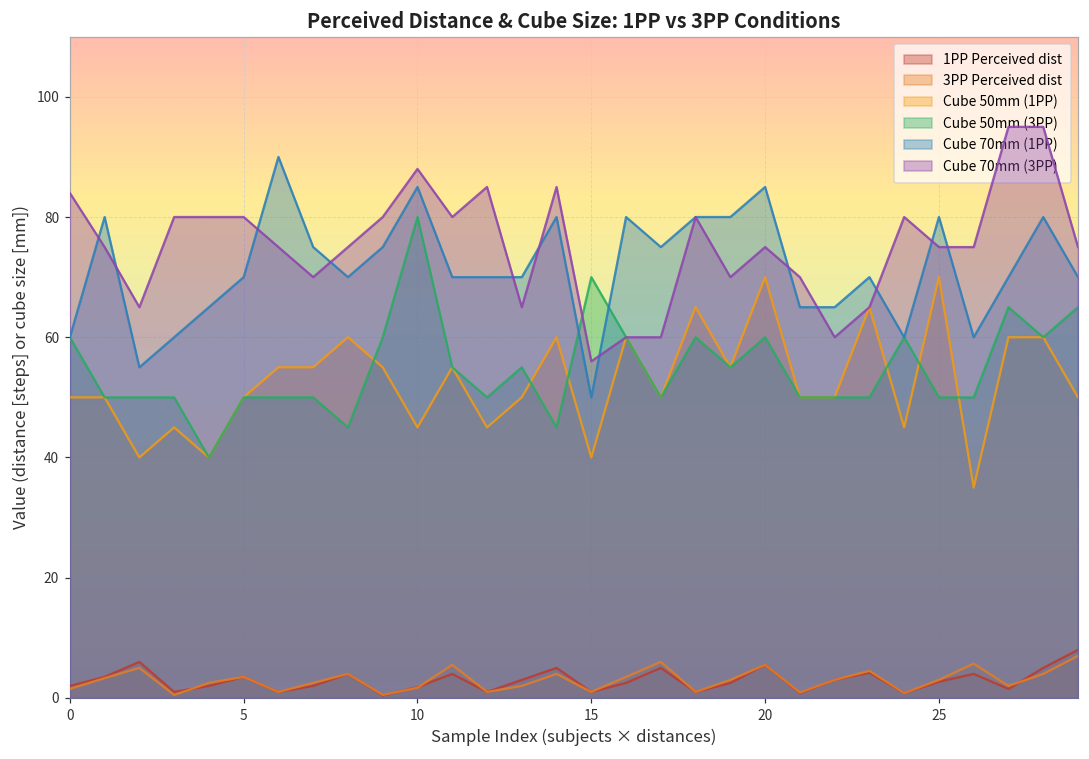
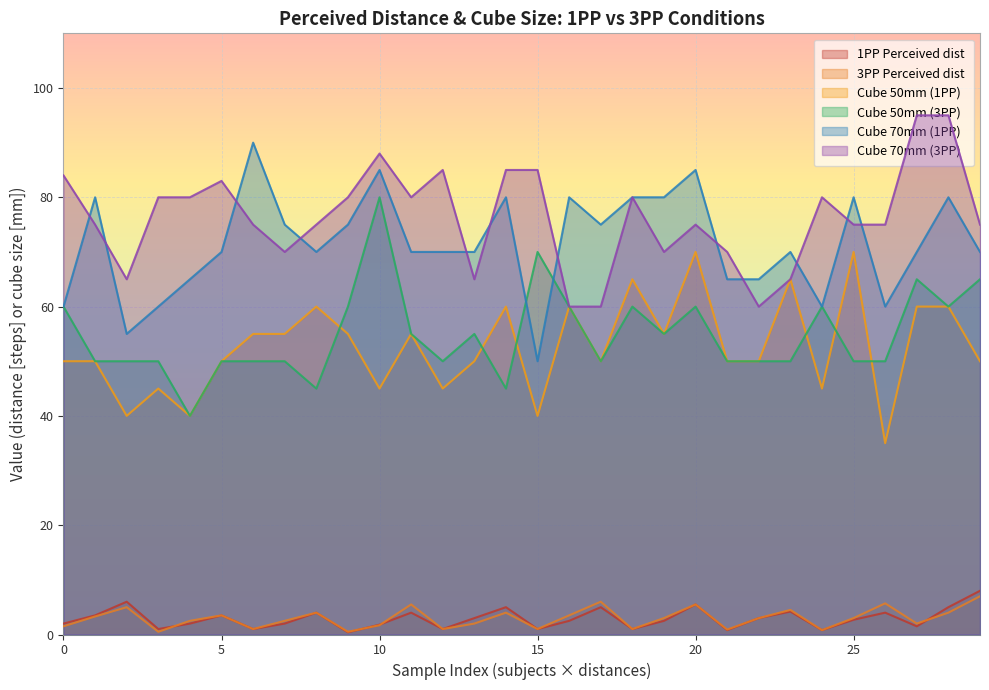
  {
    "Cube 70mm (3PP)": {
      "0": 84,
-     "5": 80,
+     "5": 83,
      "10": 88,
-     "15": 56,
+     "15": 85,
      "20": 75,
      "25": 75
    }
  }
